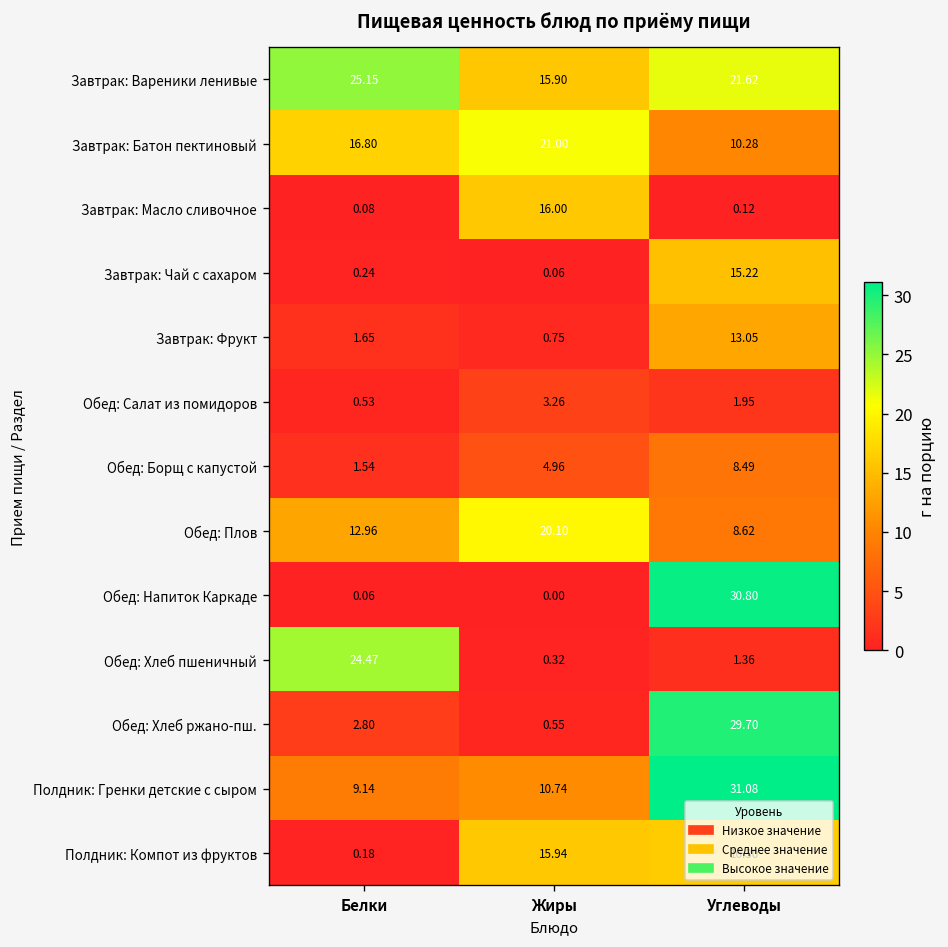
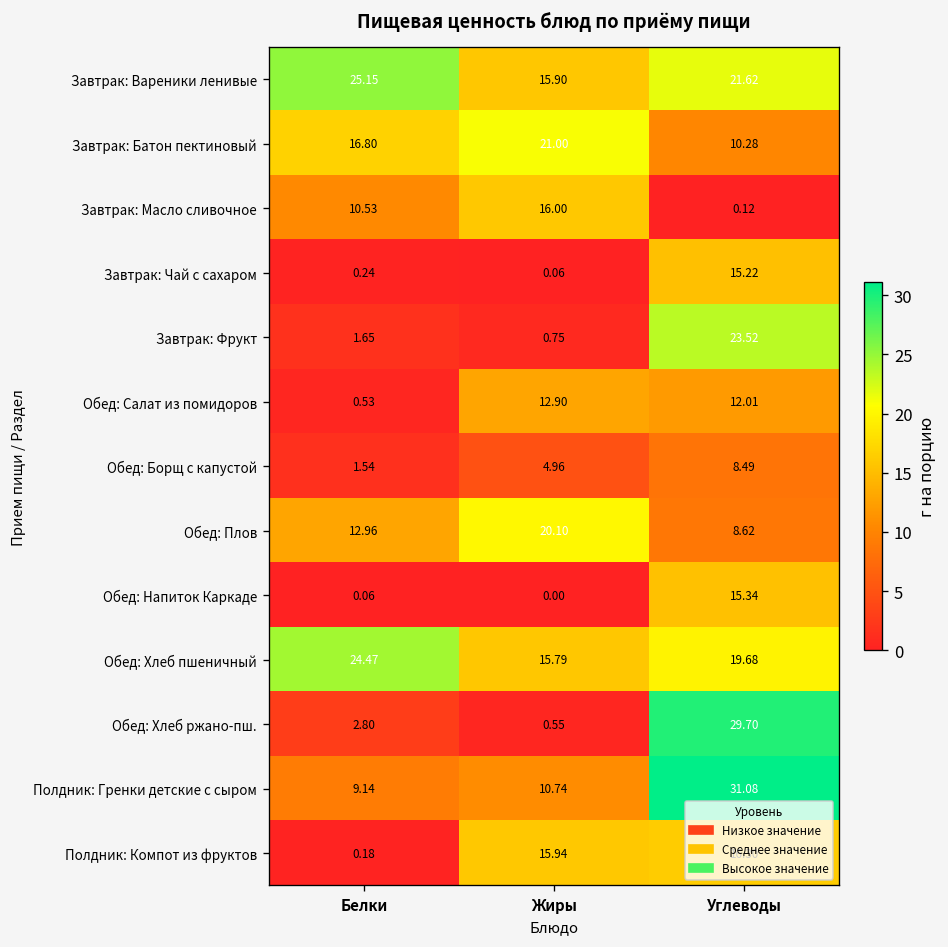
  {
    "Завтрак: Вареники ленивые": {
      "Белки": 25.15,
      "Жиры": 15.90,
      "Углеводы": 21.62
    },
    "Завтрак: Батон пектиновый": {
      "Белки": 16.80,
      "Жиры": 21.00,
      "Углеводы": 10.28
    },
    "Завтрак: Масло сливочное": {
-     "Белки": 0.08,
+     "Белки": 10.53,
      "Жиры": 16.00,
      "Углеводы": 0.12
    },
    "Завтрак: Чай с сахаром": {
      "Белки": 0.24,
      "Жиры": 0.06,
      "Углеводы": 15.22
    },
    "Завтрак: Фрукт": {
      "Белки": 1.65,
      "Жиры": 0.75,
-     "Углеводы": 13.05
+     "Углеводы": 23.52
    },
    "Обед: Салат из помидоров": {
      "Белки": 0.53,
-     "Жиры": 3.26,
-     "Углеводы": 1.95
+     "Жиры": 12.90,
+     "Углеводы": 12.01
    },
    "Обед: Борщ с капустой": {
      "Белки": 1.54,
      "Жиры": 4.96,
      "Углеводы": 8.49
    },
    "Обед: Плов": {
      "Белки": 12.96,
      "Жиры": 20.10,
      "Углеводы": 8.62
    },
    "Обед: Напиток Каркаде": {
      "Белки": 0.06,
      "Жиры": 0.00,
-     "Углеводы": 30.80
+     "Углеводы": 15.34
    },
    "Обед: Хлеб пшеничный": {
      "Белки": 24.47,
-     "Жиры": 0.32,
-     "Углеводы": 1.36
+     "Жиры": 15.79,
+     "Углеводы": 19.68
    },
    "Обед: Хлеб ржано-пш.": {
      "Белки": 2.80,
      "Жиры": 0.55,
      "Углеводы": 29.70
    },
    "Полдник: Гренки детские с сыром": {
      "Белки": 9.14,
      "Жиры": 10.74,
      "Углеводы": 31.08
    },
    "Полдник: Компот из фруктов": {
      "Белки": 0.18,
      "Жиры": 15.94
    }
  }
